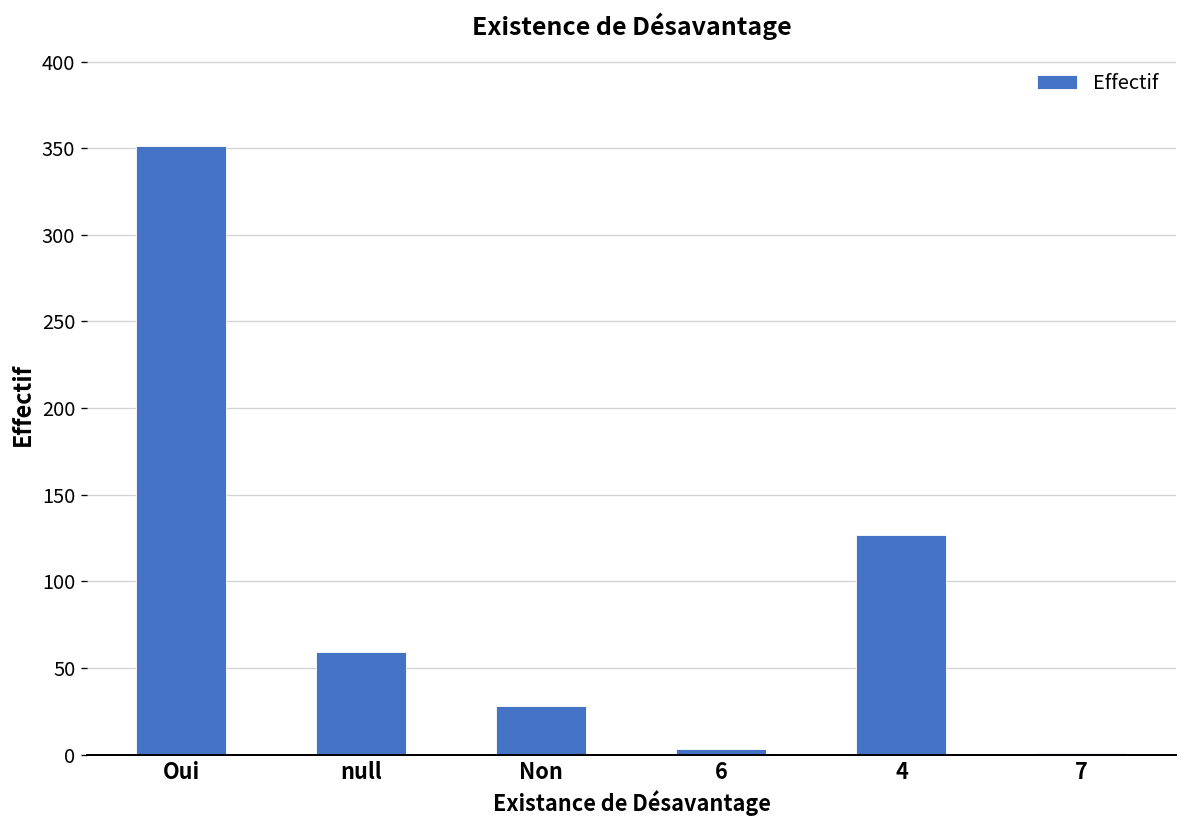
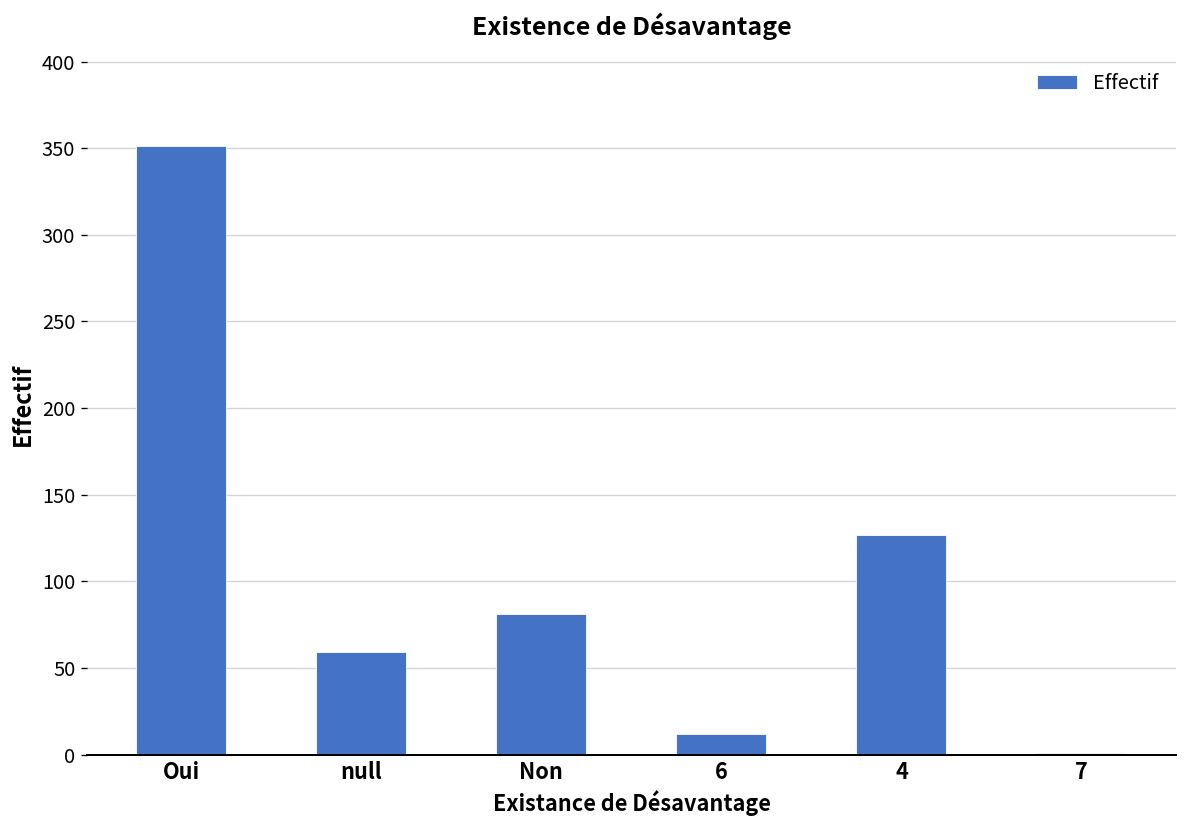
  {
    "Oui": 351,
    "null": 59,
-   "Non": 28,
-   "6": 3,
+   "Non": 81,
+   "6": 12,
    "4": 127
  }
